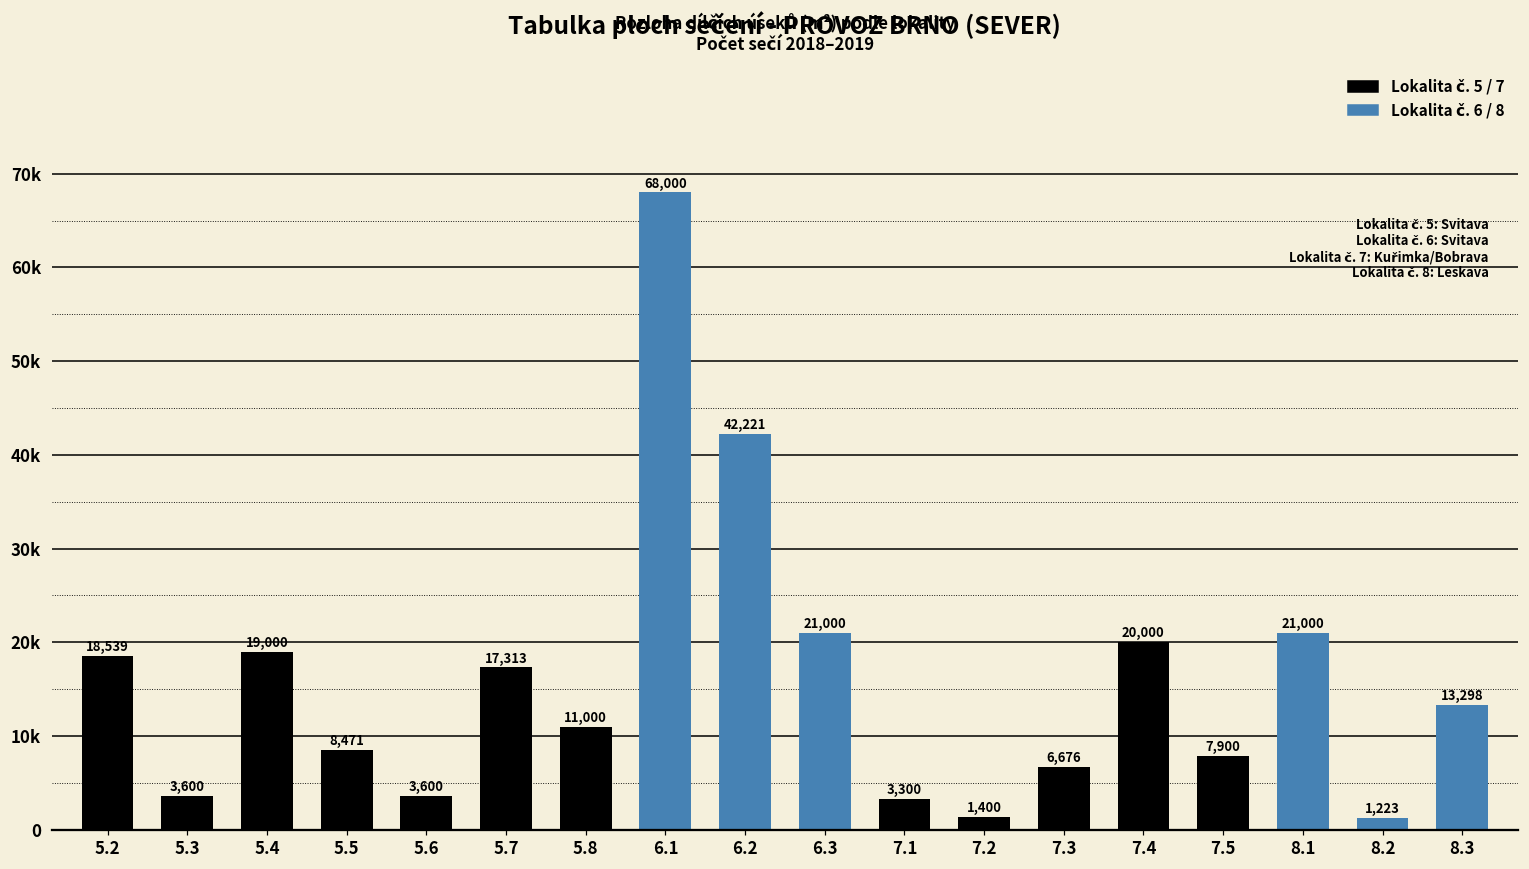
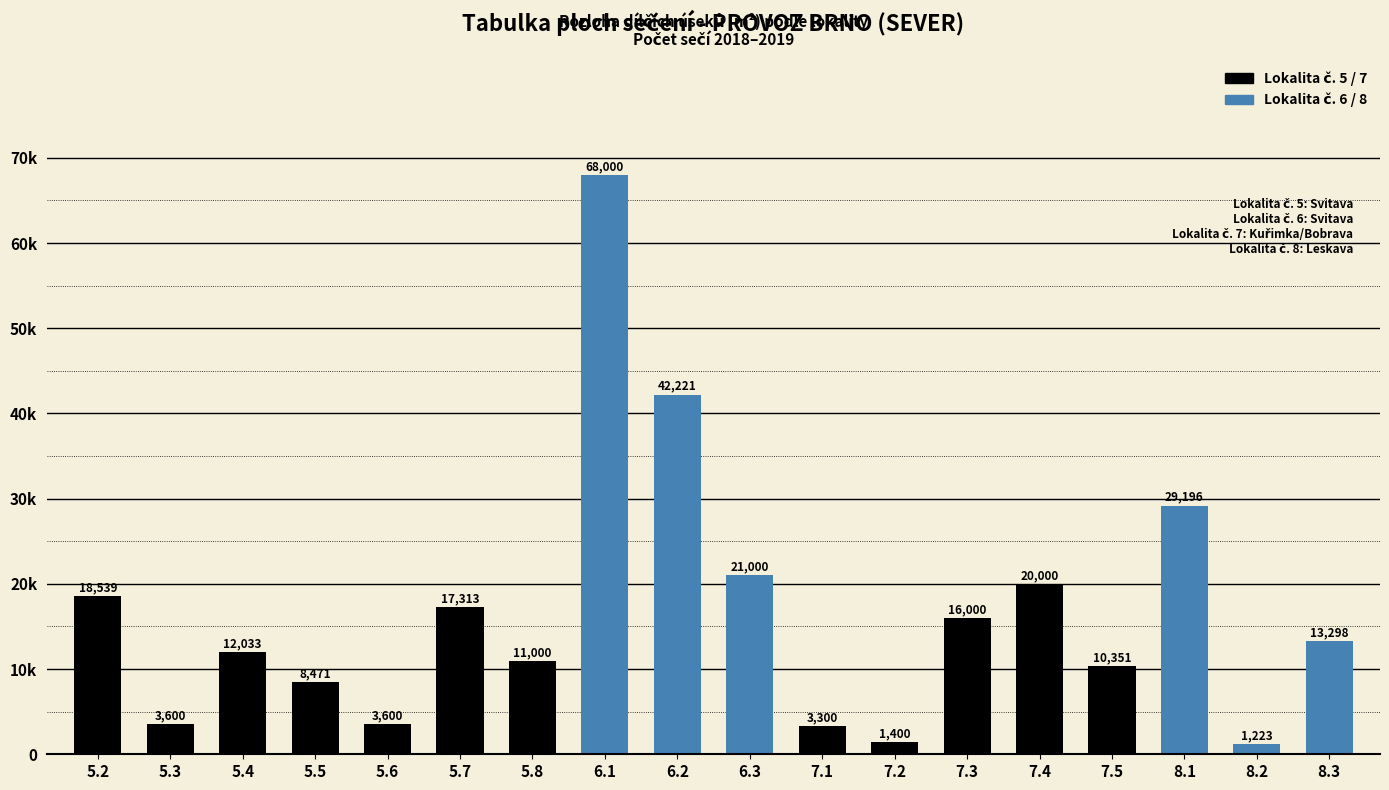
  {
    "5.2": "18,539",
    "5.3": "3,600",
-   "5.4": "19,000",
+   "5.4": "12,033",
    "5.5": "8,471",
    "5.6": "3,600",
    "5.7": "17,313",
    "5.8": "11,000",
    "6.1": "68,000",
    "6.2": "42,221",
    "6.3": "21,000",
    "7.1": "3,300",
    "7.2": "1,400",
-   "7.3": "6,676",
+   "7.3": "16,000",
    "7.4": "20,000",
-   "7.5": "7,900",
-   "8.1": "21,000",
+   "7.5": "10,351",
+   "8.1": "29,196",
    "8.2": "1,223",
    "8.3": "13,298"
  }
